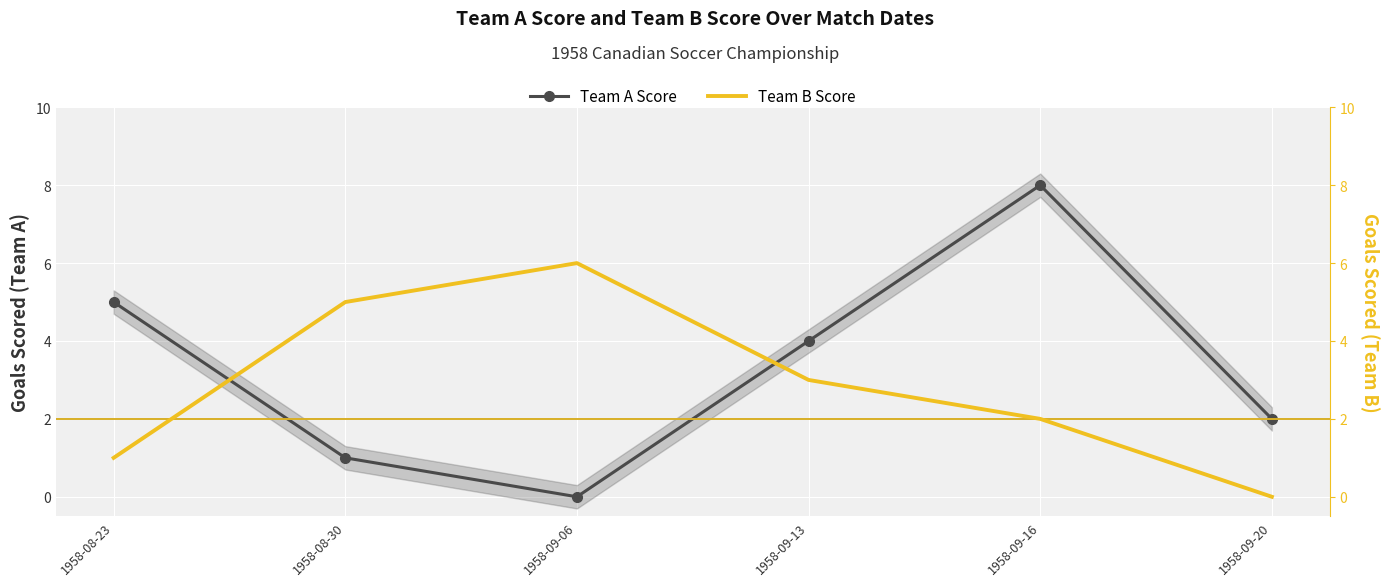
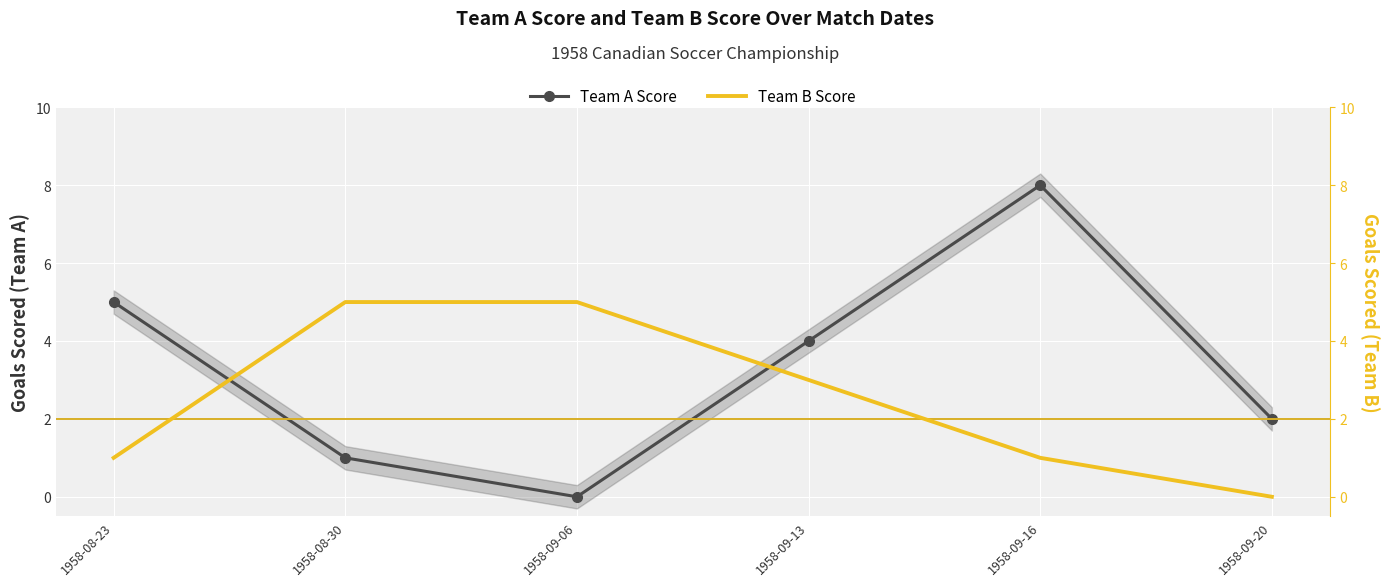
  {
    "Team B Score": {
      "1958-08-23": 1,
      "1958-08-30": 5,
-     "1958-09-06": 6,
+     "1958-09-06": 5,
      "1958-09-13": 3,
-     "1958-09-16": 2,
+     "1958-09-16": 1,
      "1958-09-20": 0
    }
  }
